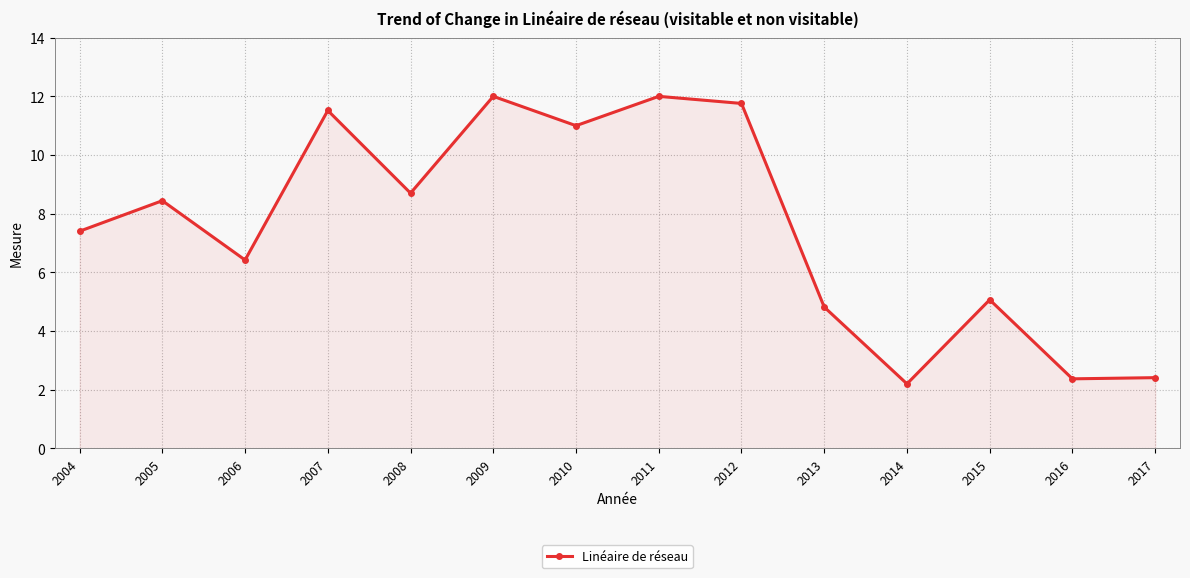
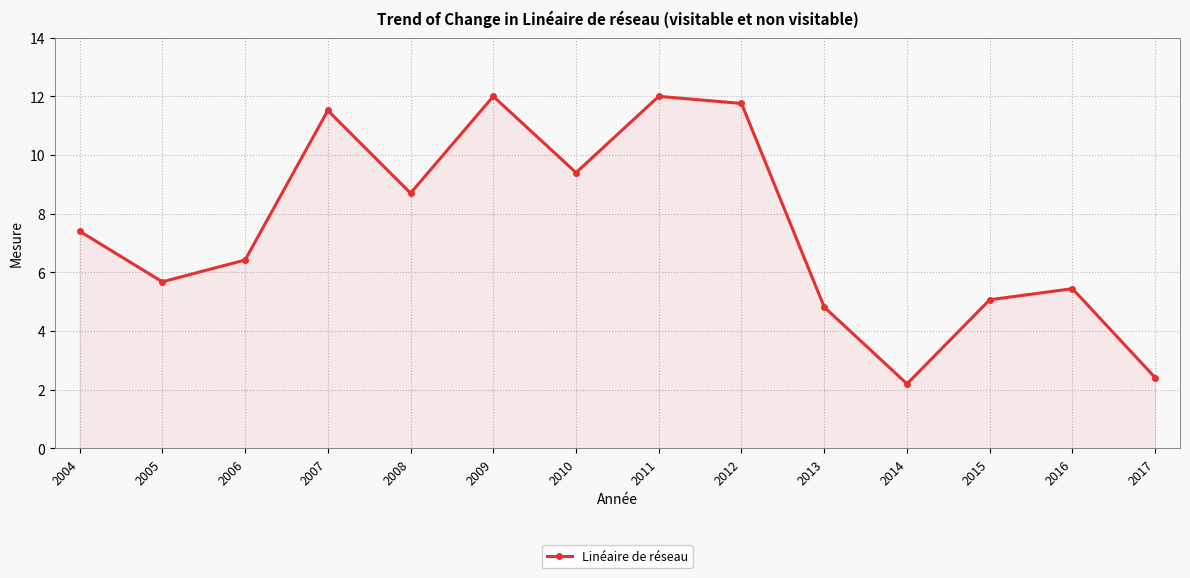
  {
    "2004": 7.4,
-   "2005": 8.4,
+   "2005": 5.7,
    "2006": 6.4,
    "2007": 11.5,
    "2008": 8.7,
    "2009": 12.0,
-   "2010": 11.0,
+   "2010": 9.4,
    "2011": 12.0,
    "2012": 11.8,
    "2013": 4.8,
    "2014": 2.2,
    "2015": 5.1,
-   "2016": 2.4,
+   "2016": 5.4,
    "2017": 2.4
  }
